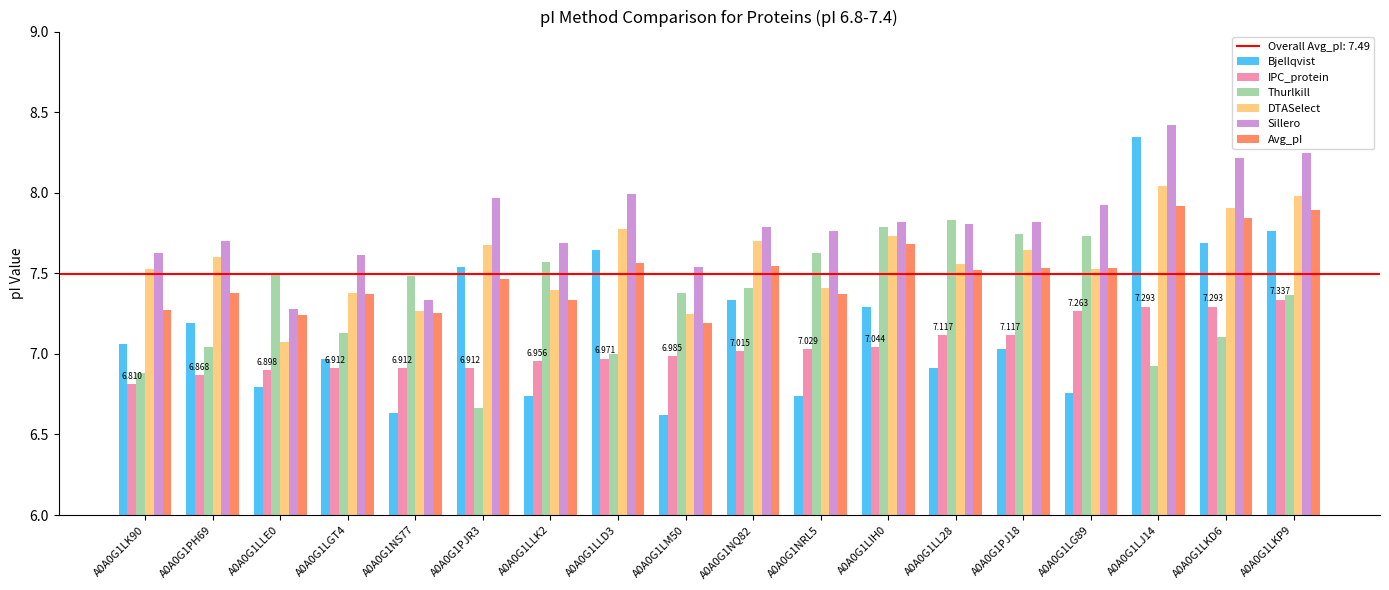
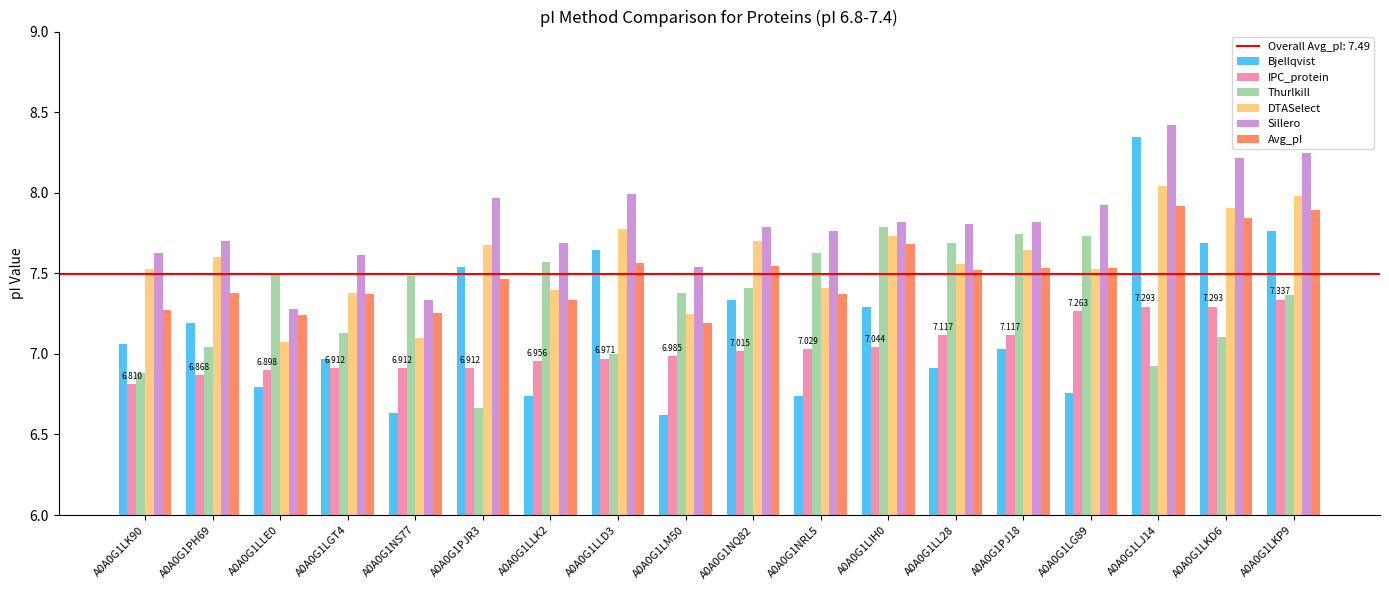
  {
    "Bjellqvist": {
      "A0A0G1LK90": 7.06,
      "A0A0G1PH69": 7.19,
      "A0A0G1LLE0": 6.80,
      "A0A0G1NS77": 6.63,
      "A0A0G1PJR3": 7.54,
      "A0A0G1LLK2": 6.74,
      "A0A0G1LLD3": 7.64,
      "A0A0G1LM50": 6.62,
      "A0A0G1NQ82": 7.34,
      "A0A0G1NRL5": 6.74,
      "A0A0G1LIH0": 7.29,
      "A0A0G1LL28": 6.91,
      "A0A0G1PJ18": 7.03,
      "A0A0G1LG89": 6.76,
      "A0A0G1LJ14": 8.35,
      "A0A0G1LKD6": 7.69,
      "A0A0G1LKP9": 7.76
    },
    "Thurlkill": {
      "A0A0G1PH69": 7.04,
      "A0A0G1LLE0": 7.50,
      "A0A0G1LGT4": 7.13,
      "A0A0G1NS77": 7.48,
      "A0A0G1PJR3": 6.66,
      "A0A0G1LLK2": 7.57,
      "A0A0G1LM50": 7.38,
      "A0A0G1NQ82": 7.41,
      "A0A0G1NRL5": 7.63,
      "A0A0G1LIH0": 7.79,
-     "A0A0G1LL28": 7.83,
+     "A0A0G1LL28": 7.69,
      "A0A0G1PJ18": 7.75,
      "A0A0G1LG89": 7.73,
      "A0A0G1LJ14": 6.93,
      "A0A0G1LKD6": 7.10
    },
    "DTASelect": {
      "A0A0G1LK90": 7.53,
      "A0A0G1PH69": 7.60,
      "A0A0G1LLE0": 7.07,
      "A0A0G1LGT4": 7.38,
-     "A0A0G1NS77": 7.26,
+     "A0A0G1NS77": 7.10,
      "A0A0G1PJR3": 7.67,
      "A0A0G1LLK2": 7.40,
      "A0A0G1LLD3": 7.78,
      "A0A0G1LM50": 7.25,
      "A0A0G1NQ82": 7.70,
      "A0A0G1NRL5": 7.41,
      "A0A0G1LIH0": 7.73,
      "A0A0G1LL28": 7.56,
      "A0A0G1PJ18": 7.64,
      "A0A0G1LG89": 7.53,
      "A0A0G1LJ14": 8.04,
      "A0A0G1LKD6": 7.91,
      "A0A0G1LKP9": 7.98
    },
    "Avg_pI": {
      "A0A0G1LK90": 7.27,
      "A0A0G1PH69": 7.38,
      "A0A0G1LLE0": 7.24,
      "A0A0G1LGT4": 7.37,
      "A0A0G1NS77": 7.25,
      "A0A0G1PJR3": 7.46,
      "A0A0G1LLK2": 7.34,
      "A0A0G1LLD3": 7.56,
      "A0A0G1LM50": 7.19,
      "A0A0G1NQ82": 7.55,
      "A0A0G1NRL5": 7.37,
      "A0A0G1LIH0": 7.68,
      "A0A0G1LL28": 7.52,
      "A0A0G1PJ18": 7.53,
      "A0A0G1LG89": 7.53,
      "A0A0G1LJ14": 7.92,
      "A0A0G1LKD6": 7.84,
      "A0A0G1LKP9": 7.89
    }
  }
